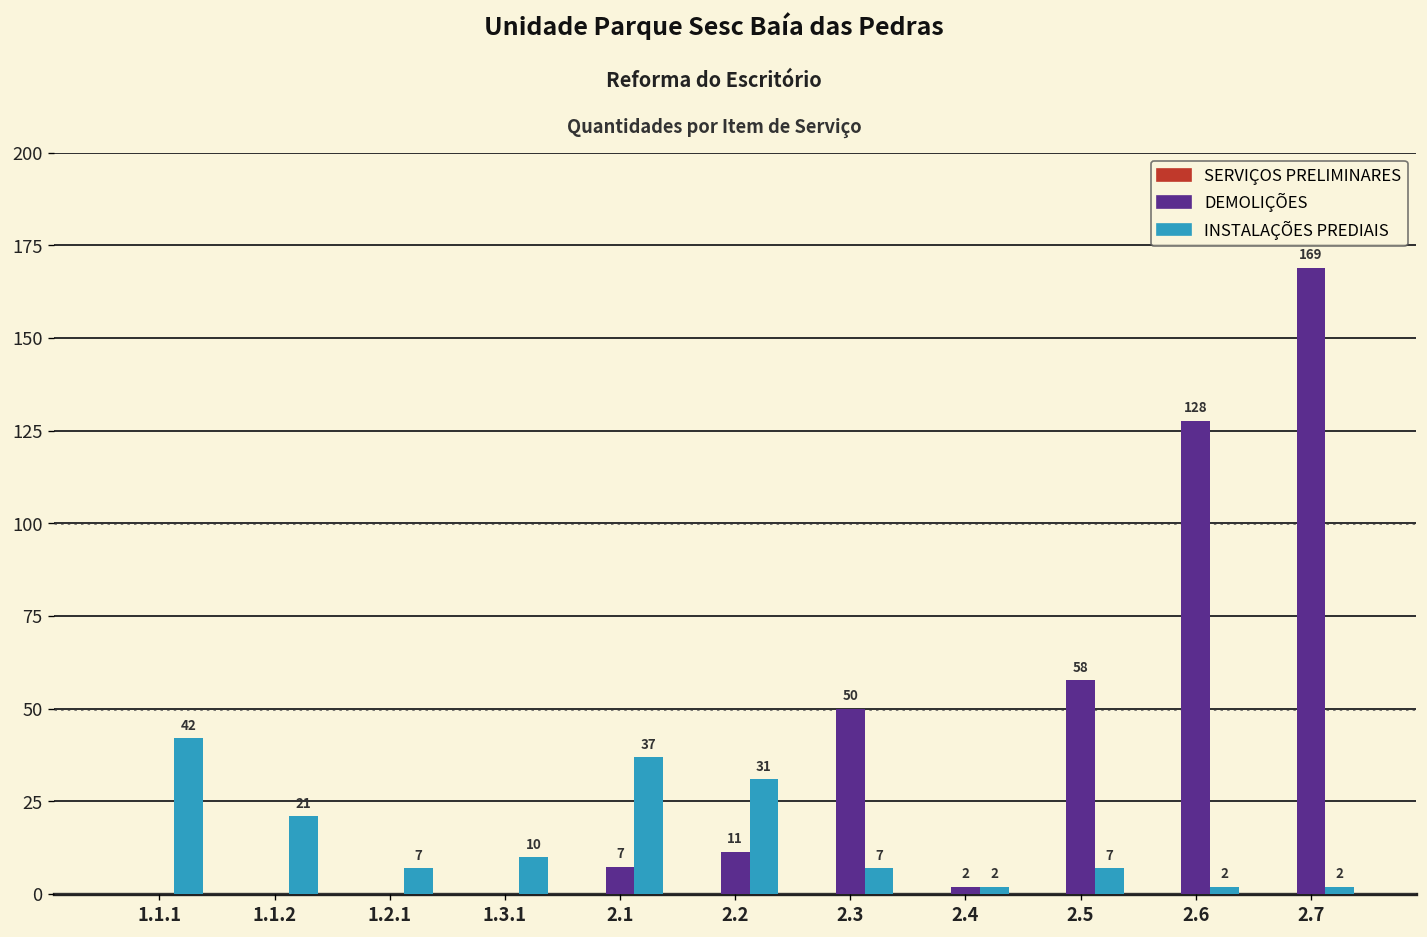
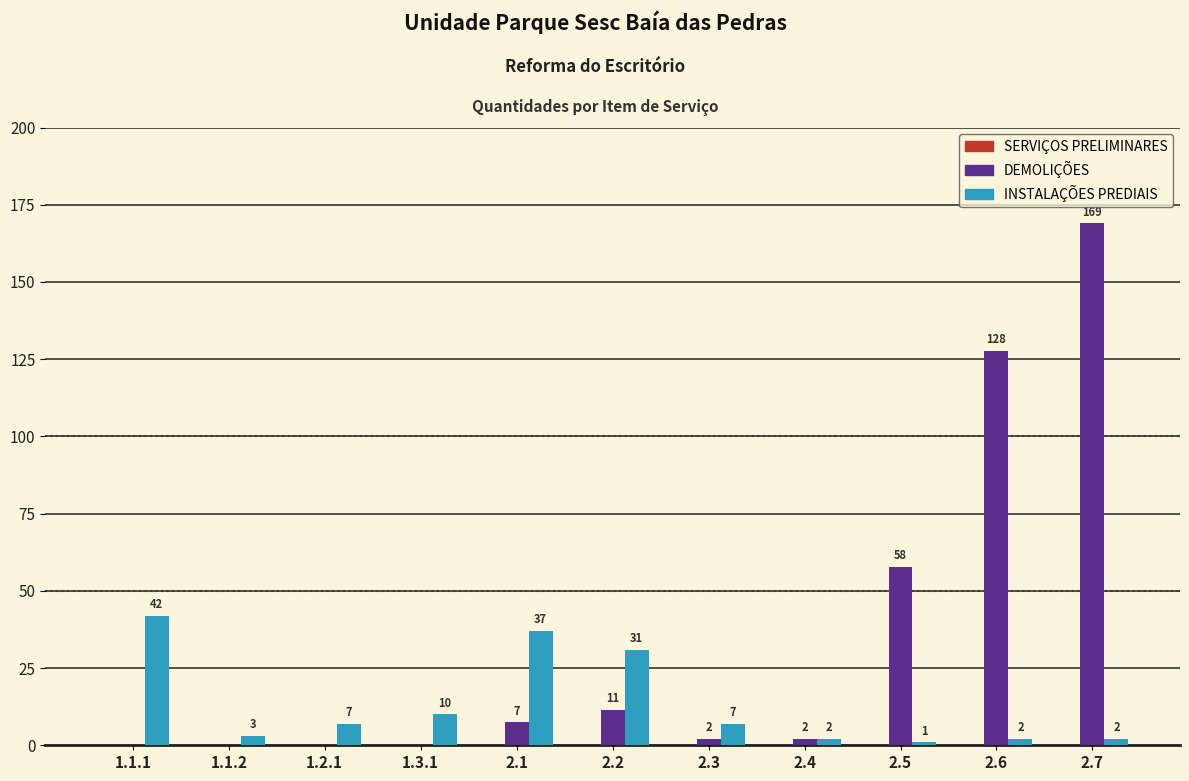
  {
    "SERVIÇOS PRELIMINARES": {
      "1.1.1": 0,
      "1.1.2": 0,
      "1.2.1": 0,
      "1.3.1": 0,
      "2.1": 0,
      "2.2": 0,
      "2.3": 0,
      "2.4": 0,
      "2.5": 0,
      "2.6": 0,
      "2.7": 0
    },
    "DEMOLIÇÕES": {
      "2.1": 7,
      "2.2": 11,
-     "2.3": 50,
+     "2.3": 2,
      "2.4": 2,
      "2.5": 58,
      "2.6": 128
    },
    "INSTALAÇÕES PREDIAIS": {
      "1.1.1": 42,
-     "1.1.2": 21,
+     "1.1.2": 3,
      "1.2.1": 7,
      "1.3.1": 10,
      "2.1": 37,
      "2.2": 31,
      "2.3": 7,
      "2.4": 2,
-     "2.5": 7,
+     "2.5": 1,
      "2.6": 2,
      "2.7": 2
    }
  }
